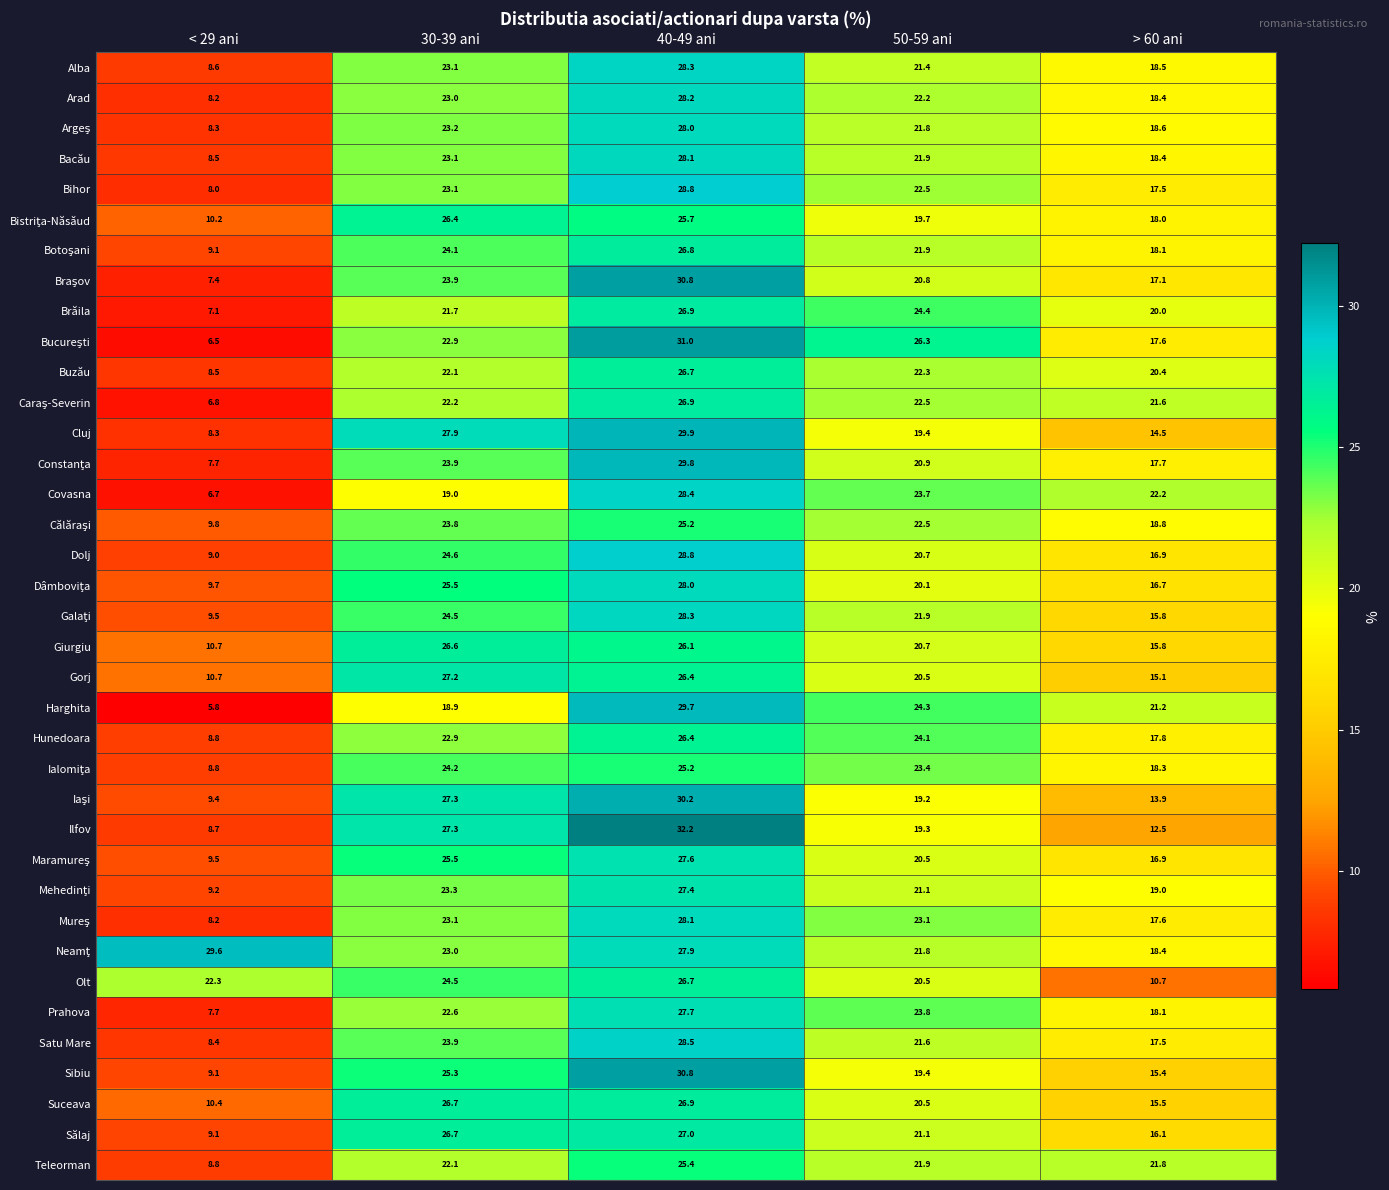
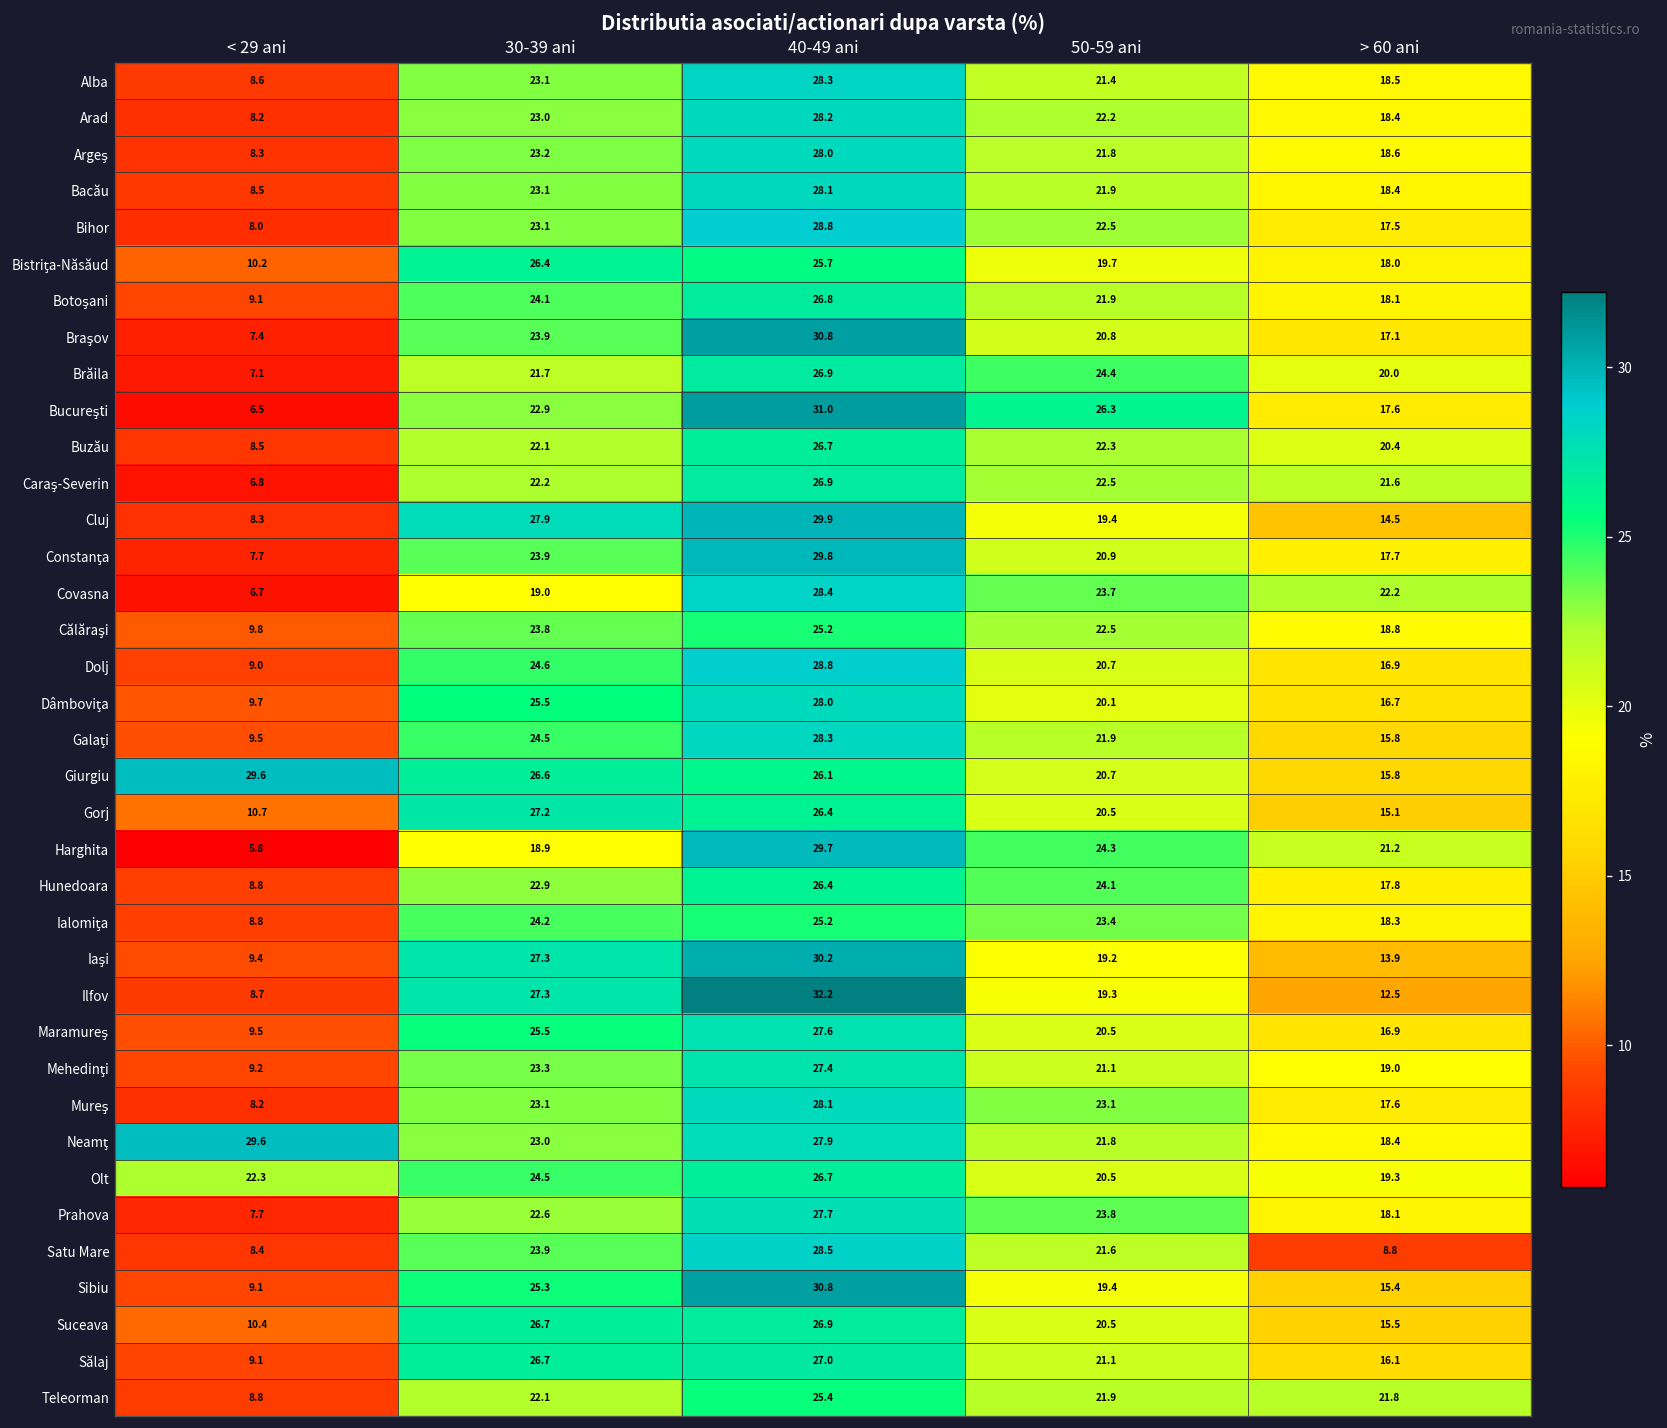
  {
    "Alba": {
      "< 29 ani": 8.6,
      "30-39 ani": 23.1,
      "40-49 ani": 28.3,
      "50-59 ani": 21.4,
      "> 60 ani": 18.5
    },
    "Arad": {
      "< 29 ani": 8.2,
      "30-39 ani": 23.0,
      "40-49 ani": 28.2,
      "50-59 ani": 22.2,
      "> 60 ani": 18.4
    },
    "Argeş": {
      "< 29 ani": 8.3,
      "30-39 ani": 23.2,
      "40-49 ani": 28.0,
      "50-59 ani": 21.8,
      "> 60 ani": 18.6
    },
    "Bacău": {
      "< 29 ani": 8.5,
      "30-39 ani": 23.1,
      "40-49 ani": 28.1,
      "50-59 ani": 21.9,
      "> 60 ani": 18.4
    },
    "Bihor": {
      "< 29 ani": 8.0,
      "30-39 ani": 23.1,
      "40-49 ani": 28.8,
      "50-59 ani": 22.5,
      "> 60 ani": 17.5
    },
    "Bistriţa-Năsăud": {
      "< 29 ani": 10.2,
      "30-39 ani": 26.4,
      "40-49 ani": 25.7,
      "50-59 ani": 19.7,
      "> 60 ani": 18.0
    },
    "Botoşani": {
      "< 29 ani": 9.1,
      "30-39 ani": 24.1,
      "40-49 ani": 26.8,
      "50-59 ani": 21.9,
      "> 60 ani": 18.1
    },
    "Braşov": {
      "< 29 ani": 7.4,
      "30-39 ani": 23.9,
      "40-49 ani": 30.8,
      "50-59 ani": 20.8,
      "> 60 ani": 17.1
    },
    "Brăila": {
      "< 29 ani": 7.1,
      "30-39 ani": 21.7,
      "40-49 ani": 26.9,
      "50-59 ani": 24.4,
      "> 60 ani": 20.0
    },
    "Bucureşti": {
      "< 29 ani": 6.5,
      "30-39 ani": 22.9,
      "40-49 ani": 31.0,
      "50-59 ani": 26.3,
      "> 60 ani": 17.6
    },
    "Buzău": {
      "< 29 ani": 8.5,
      "30-39 ani": 22.1,
      "40-49 ani": 26.7,
      "50-59 ani": 22.3,
      "> 60 ani": 20.4
    },
    "Caraş-Severin": {
      "< 29 ani": 6.8,
      "30-39 ani": 22.2,
      "40-49 ani": 26.9,
      "50-59 ani": 22.5,
      "> 60 ani": 21.6
    },
    "Cluj": {
      "< 29 ani": 8.3,
      "30-39 ani": 27.9,
      "40-49 ani": 29.9,
      "50-59 ani": 19.4,
      "> 60 ani": 14.5
    },
    "Constanţa": {
      "< 29 ani": 7.7,
      "30-39 ani": 23.9,
      "40-49 ani": 29.8,
      "50-59 ani": 20.9,
      "> 60 ani": 17.7
    },
    "Covasna": {
      "< 29 ani": 6.7,
      "30-39 ani": 19.0,
      "40-49 ani": 28.4,
      "50-59 ani": 23.7,
      "> 60 ani": 22.2
    },
    "Călăraşi": {
      "< 29 ani": 9.8,
      "30-39 ani": 23.8,
      "40-49 ani": 25.2,
      "50-59 ani": 22.5,
      "> 60 ani": 18.8
    },
    "Dolj": {
      "< 29 ani": 9.0,
      "30-39 ani": 24.6,
      "40-49 ani": 28.8,
      "50-59 ani": 20.7,
      "> 60 ani": 16.9
    },
    "Dâmboviţa": {
      "< 29 ani": 9.7,
      "30-39 ani": 25.5,
      "40-49 ani": 28.0,
      "50-59 ani": 20.1,
      "> 60 ani": 16.7
    },
    "Galaţi": {
      "< 29 ani": 9.5,
      "30-39 ani": 24.5,
      "40-49 ani": 28.3,
      "50-59 ani": 21.9,
      "> 60 ani": 15.8
    },
    "Giurgiu": {
-     "< 29 ani": 10.7,
+     "< 29 ani": 29.6,
      "30-39 ani": 26.6,
      "40-49 ani": 26.1,
      "50-59 ani": 20.7,
      "> 60 ani": 15.8
    },
    "Gorj": {
      "< 29 ani": 10.7,
      "30-39 ani": 27.2,
      "40-49 ani": 26.4,
      "50-59 ani": 20.5,
      "> 60 ani": 15.1
    },
    "Harghita": {
      "< 29 ani": 5.8,
      "30-39 ani": 18.9,
      "40-49 ani": 29.7,
      "50-59 ani": 24.3,
      "> 60 ani": 21.2
    },
    "Hunedoara": {
      "< 29 ani": 8.8,
      "30-39 ani": 22.9,
      "40-49 ani": 26.4,
      "50-59 ani": 24.1,
      "> 60 ani": 17.8
    },
    "Ialomiţa": {
      "< 29 ani": 8.8,
      "30-39 ani": 24.2,
      "40-49 ani": 25.2,
      "50-59 ani": 23.4,
      "> 60 ani": 18.3
    },
    "Iaşi": {
      "< 29 ani": 9.4,
      "30-39 ani": 27.3,
      "40-49 ani": 30.2,
      "50-59 ani": 19.2,
      "> 60 ani": 13.9
    },
    "Ilfov": {
      "< 29 ani": 8.7,
      "30-39 ani": 27.3,
      "40-49 ani": 32.2,
      "50-59 ani": 19.3,
      "> 60 ani": 12.5
    },
    "Maramureş": {
      "< 29 ani": 9.5,
      "30-39 ani": 25.5,
      "40-49 ani": 27.6,
      "50-59 ani": 20.5,
      "> 60 ani": 16.9
    },
    "Mehedinţi": {
      "< 29 ani": 9.2,
      "30-39 ani": 23.3,
      "40-49 ani": 27.4,
      "50-59 ani": 21.1,
      "> 60 ani": 19.0
    },
    "Mureş": {
      "< 29 ani": 8.2,
      "30-39 ani": 23.1,
      "40-49 ani": 28.1,
      "50-59 ani": 23.1,
      "> 60 ani": 17.6
    },
    "Neamţ": {
      "< 29 ani": 29.6,
      "30-39 ani": 23.0,
      "40-49 ani": 27.9,
      "50-59 ani": 21.8,
      "> 60 ani": 18.4
    },
    "Olt": {
      "< 29 ani": 22.3,
      "30-39 ani": 24.5,
      "40-49 ani": 26.7,
      "50-59 ani": 20.5,
-     "> 60 ani": 10.7
+     "> 60 ani": 19.3
    },
    "Prahova": {
      "< 29 ani": 7.7,
      "30-39 ani": 22.6,
      "40-49 ani": 27.7,
      "50-59 ani": 23.8,
      "> 60 ani": 18.1
    },
    "Satu Mare": {
      "< 29 ani": 8.4,
      "30-39 ani": 23.9,
      "40-49 ani": 28.5,
      "50-59 ani": 21.6,
-     "> 60 ani": 17.5
+     "> 60 ani": 8.8
    },
    "Sibiu": {
      "< 29 ani": 9.1,
      "30-39 ani": 25.3,
      "40-49 ani": 30.8,
      "50-59 ani": 19.4,
      "> 60 ani": 15.4
    },
    "Suceava": {
      "< 29 ani": 10.4,
      "30-39 ani": 26.7,
      "40-49 ani": 26.9,
      "50-59 ani": 20.5,
      "> 60 ani": 15.5
    },
    "Sălaj": {
      "< 29 ani": 9.1,
      "30-39 ani": 26.7,
      "40-49 ani": 27.0,
      "50-59 ani": 21.1,
      "> 60 ani": 16.1
    },
    "Teleorman": {
      "< 29 ani": 8.8,
      "30-39 ani": 22.1,
      "40-49 ani": 25.4,
      "50-59 ani": 21.9,
      "> 60 ani": 21.8
    }
  }
